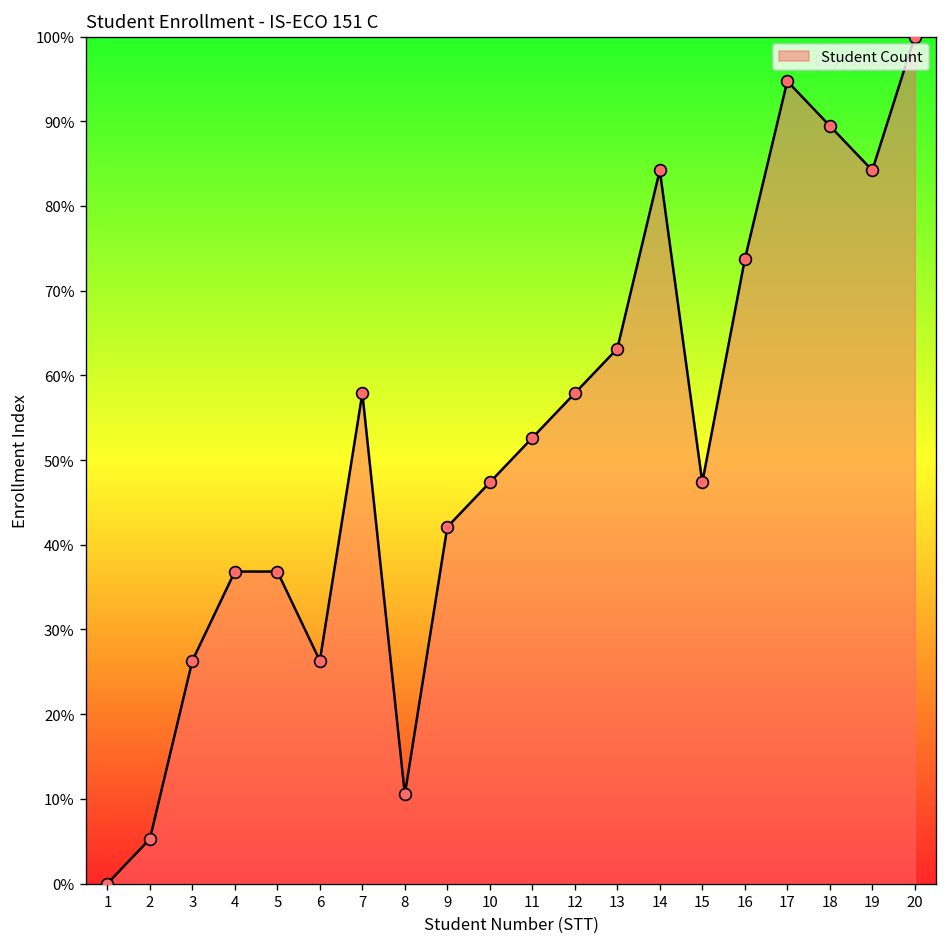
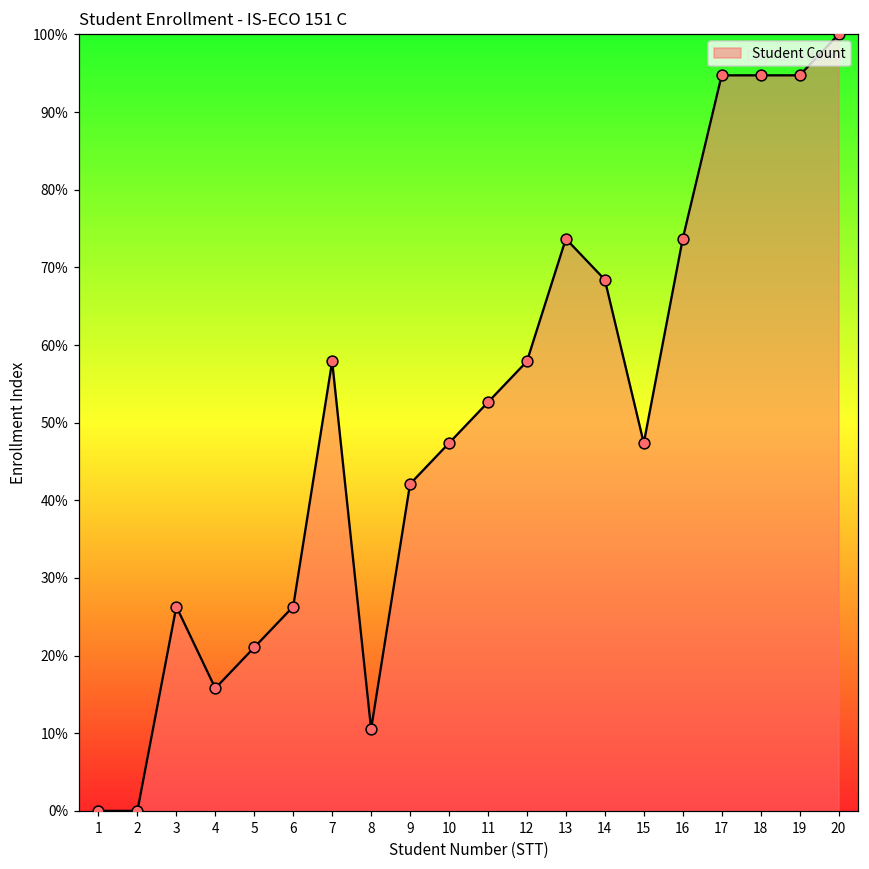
  {
    "1": "0%",
-   "2": "5%",
+   "2": "0%",
    "3": "26%",
-   "4": "37%",
-   "5": "37%",
+   "4": "16%",
+   "5": "21%",
    "6": "26%",
    "7": "58%",
    "8": "11%",
    "9": "42%",
    "10": "47%",
    "11": "53%",
    "12": "58%",
-   "13": "63%",
-   "14": "84%",
+   "13": "74%",
+   "14": "68%",
    "15": "47%",
    "16": "74%",
    "17": "95%",
-   "18": "89%",
-   "19": "84%",
+   "18": "95%",
+   "19": "95%",
    "20": "100%"
  }
